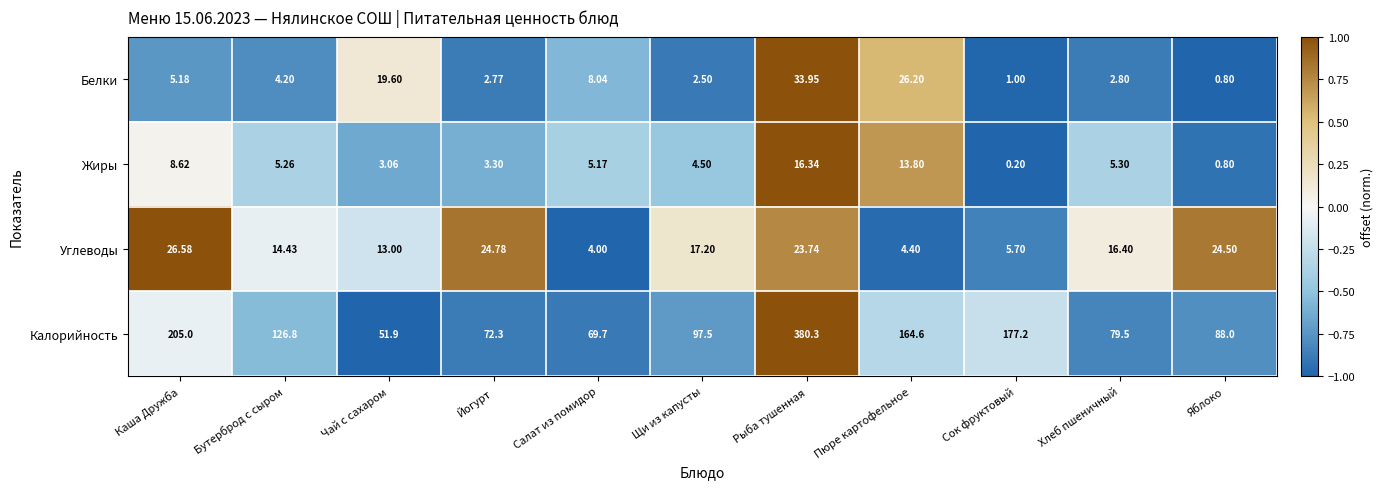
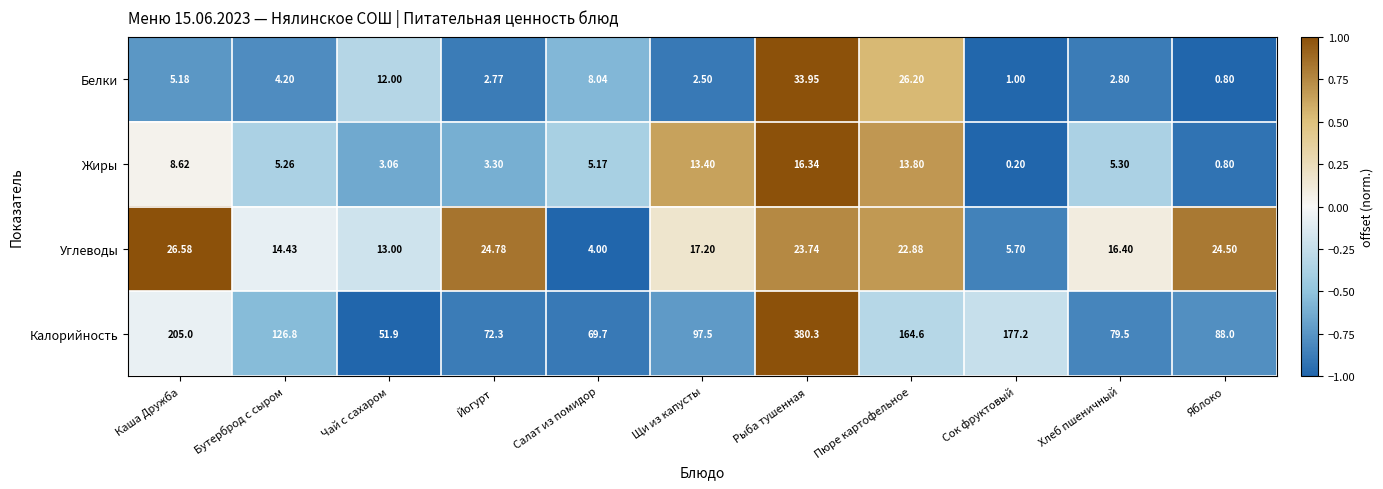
  {
    "Белки": {
      "Каша Дружба": 5.18,
      "Бутерброд с сыром": 4.20,
-     "Чай с сахаром": 19.60,
+     "Чай с сахаром": 12.00,
      "Йогурт": 2.77,
      "Салат из помидор": 8.04,
      "Щи из капусты": 2.50,
      "Рыба тушенная": 33.95,
      "Пюре картофельное": 26.20,
      "Сок фруктовый": 1.00,
      "Хлеб пшеничный": 2.80,
      "Яблоко": 0.80
    },
    "Жиры": {
      "Каша Дружба": 8.62,
      "Бутерброд с сыром": 5.26,
      "Чай с сахаром": 3.06,
      "Йогурт": 3.30,
      "Салат из помидор": 5.17,
-     "Щи из капусты": 4.50,
+     "Щи из капусты": 13.40,
      "Рыба тушенная": 16.34,
      "Пюре картофельное": 13.80,
      "Сок фруктовый": 0.20,
      "Хлеб пшеничный": 5.30,
      "Яблоко": 0.80
    },
    "Углеводы": {
      "Каша Дружба": 26.58,
      "Бутерброд с сыром": 14.43,
      "Чай с сахаром": 13.00,
      "Йогурт": 24.78,
      "Салат из помидор": 4.00,
      "Щи из капусты": 17.20,
      "Рыба тушенная": 23.74,
-     "Пюре картофельное": 4.40,
+     "Пюре картофельное": 22.88,
      "Сок фруктовый": 5.70,
      "Хлеб пшеничный": 16.40,
      "Яблоко": 24.50
    },
    "Калорийность": {
      "Каша Дружба": 205.0,
      "Бутерброд с сыром": 126.8,
      "Чай с сахаром": 51.9,
      "Йогурт": 72.3,
      "Салат из помидор": 69.7,
      "Щи из капусты": 97.5,
      "Рыба тушенная": 380.3,
      "Пюре картофельное": 164.6,
      "Сок фруктовый": 177.2,
      "Хлеб пшеничный": 79.5,
      "Яблоко": 88.0
    }
  }
